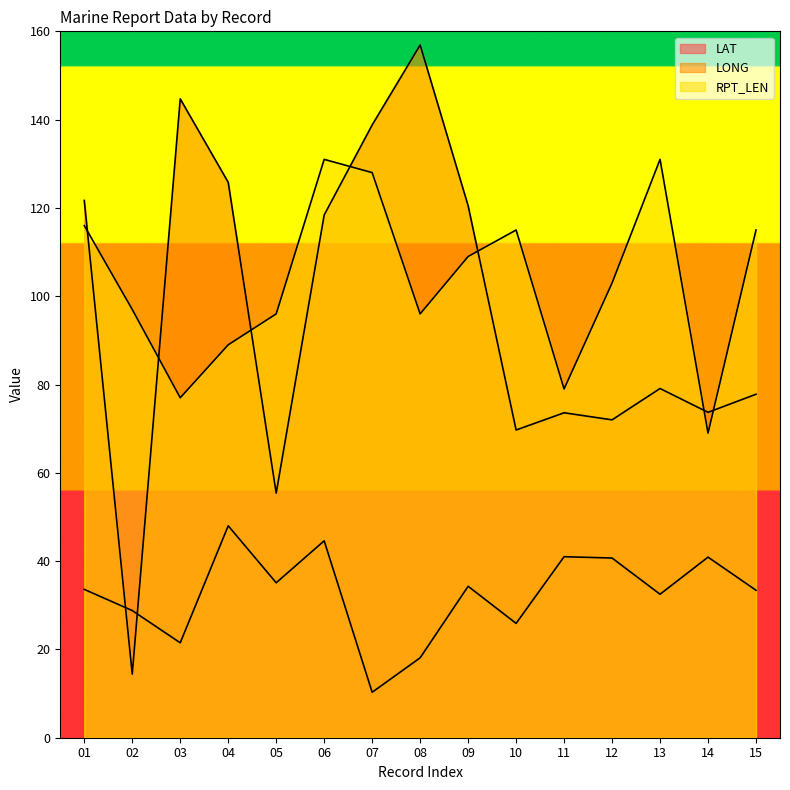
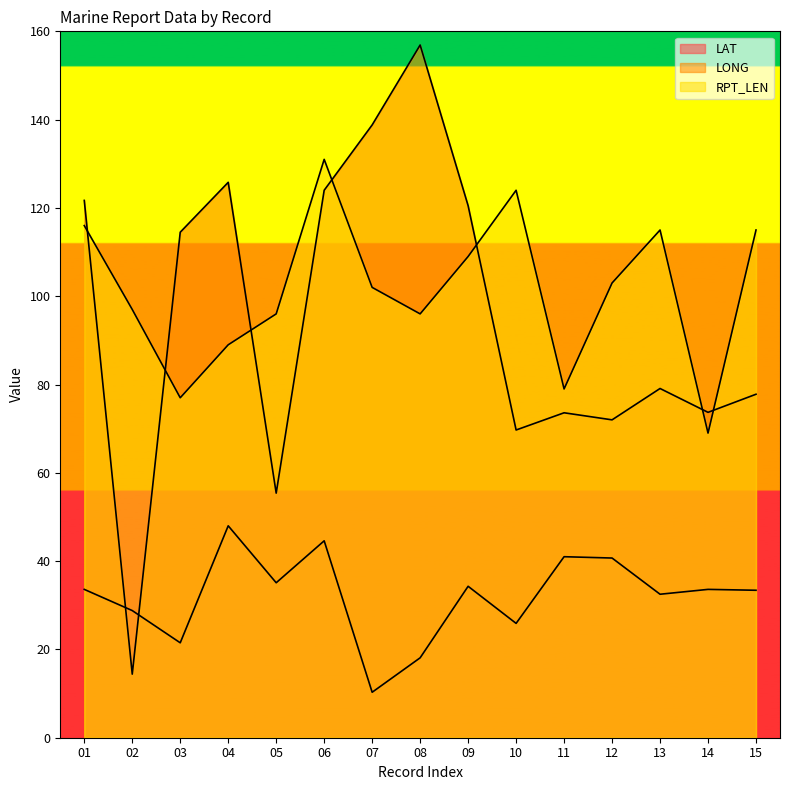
  {
    "LAT": {
      "01": 34,
      "02": 29,
      "03": 22,
      "04": 48,
      "05": 35,
      "06": 45,
      "07": 10,
      "08": 18,
      "09": 34,
      "10": 26,
      "11": 41,
      "12": 41,
      "13": 33,
-     "14": 41,
+     "14": 34,
      "15": 33
    },
    "LONG": {
      "01": 122,
      "02": 14,
-     "03": 145,
+     "03": 115,
      "04": 126,
      "05": 55,
-     "06": 118,
+     "06": 124,
      "07": 139,
      "08": 157,
      "09": 121,
      "10": 70,
      "11": 74,
      "12": 72,
      "13": 79,
      "14": 74,
      "15": 78
    },
    "RPT_LEN": {
      "01": 116,
      "02": 97,
      "03": 77,
      "04": 89,
      "05": 96,
      "06": 131,
-     "07": 128,
+     "07": 102,
      "08": 96,
      "09": 109,
-     "10": 115,
+     "10": 124,
      "11": 79,
      "12": 103,
-     "13": 131,
+     "13": 115,
      "14": 69,
      "15": 115
    }
  }
